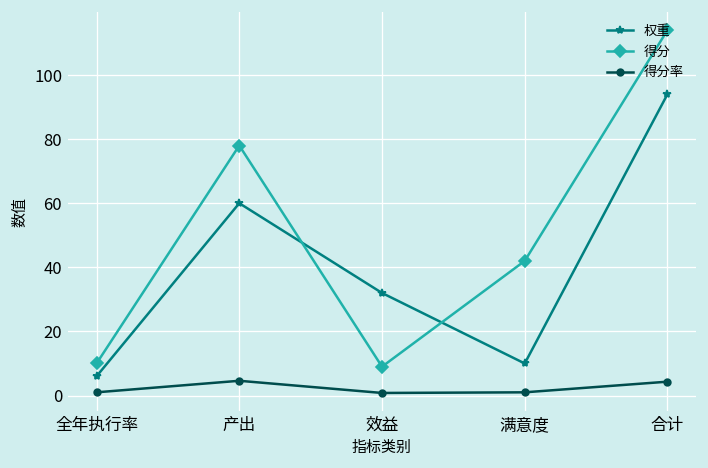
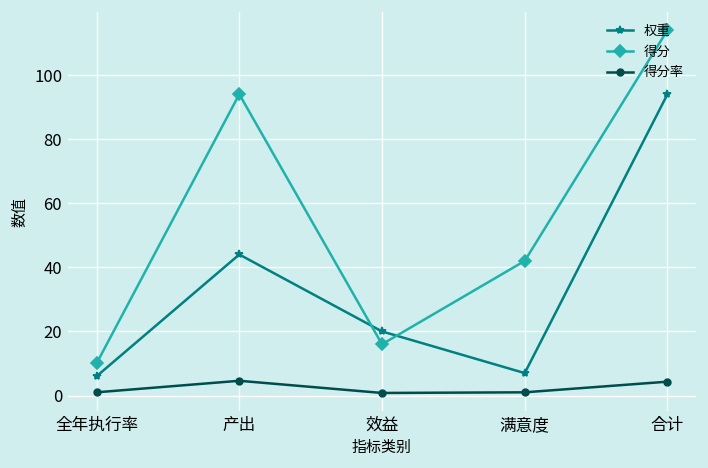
  {
    "权重": {
      "全年执行率": 6,
-     "产出": 60,
-     "效益": 32,
-     "满意度": 10,
+     "产出": 44,
+     "效益": 20,
+     "满意度": 7,
      "合计": 94
    },
    "得分": {
      "全年执行率": 10,
-     "产出": 78,
-     "效益": 9,
+     "产出": 94,
+     "效益": 16,
      "满意度": 42,
      "合计": 114
    },
    "得分率": {
      "全年执行率": 1,
      "产出": 5,
      "效益": 1,
      "满意度": 1,
      "合计": 4
    }
  }
